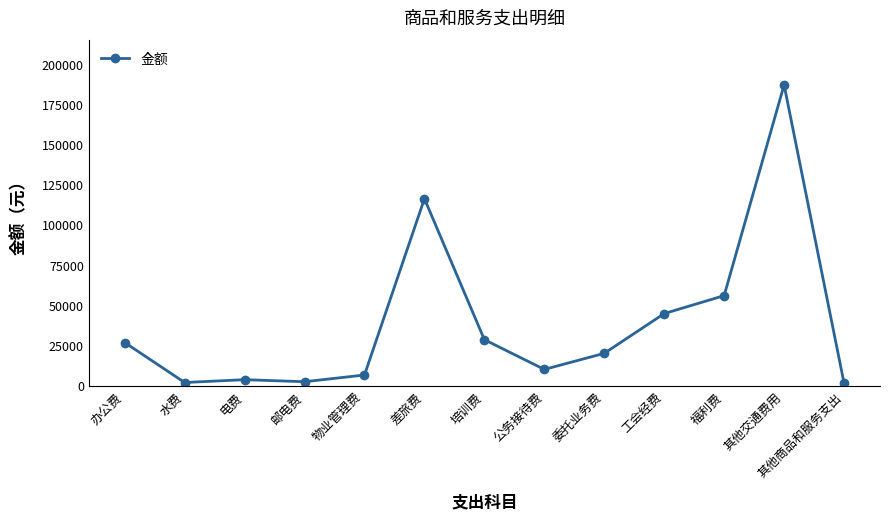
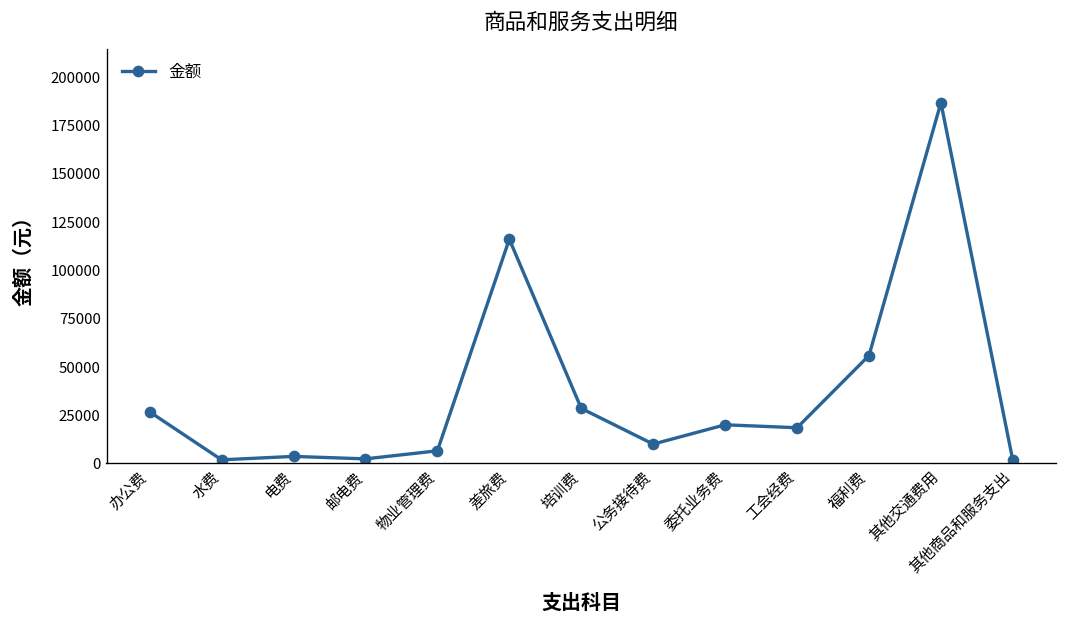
  {
    "办公费": 27000,
    "水费": 2000,
    "电费": 4000,
    "邮电费": 2000,
    "物业管理费": 7000,
    "差旅费": 116000,
    "培训费": 28000,
    "公务接待费": 10000,
    "委托业务费": 20000,
-   "工会经费": 45000,
+   "工会经费": 18000,
    "福利费": 56000,
    "其他交通费用": 187000,
    "其他商品和服务支出": 2000
  }
